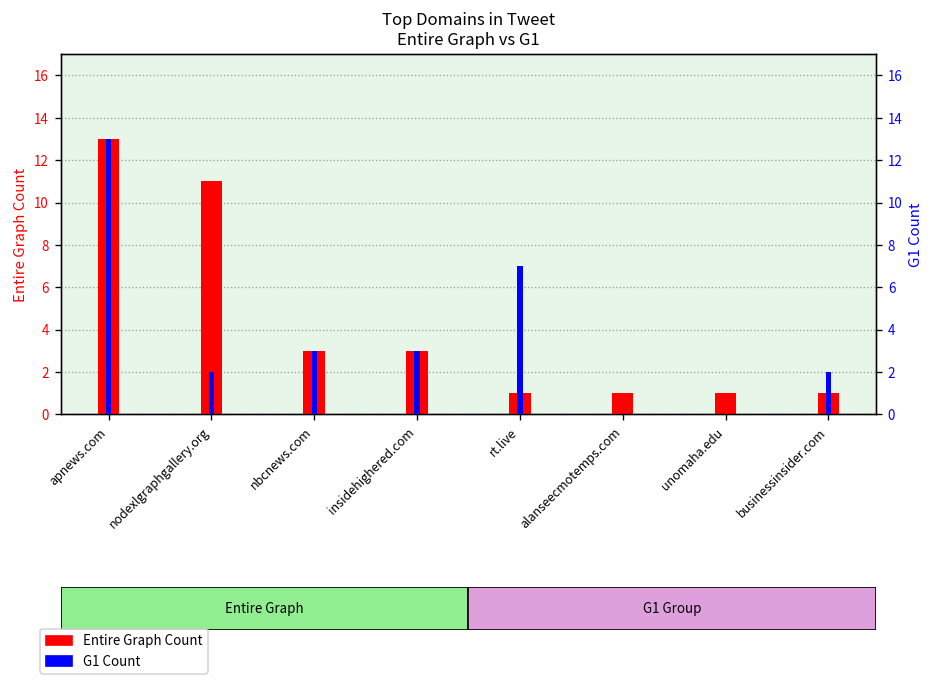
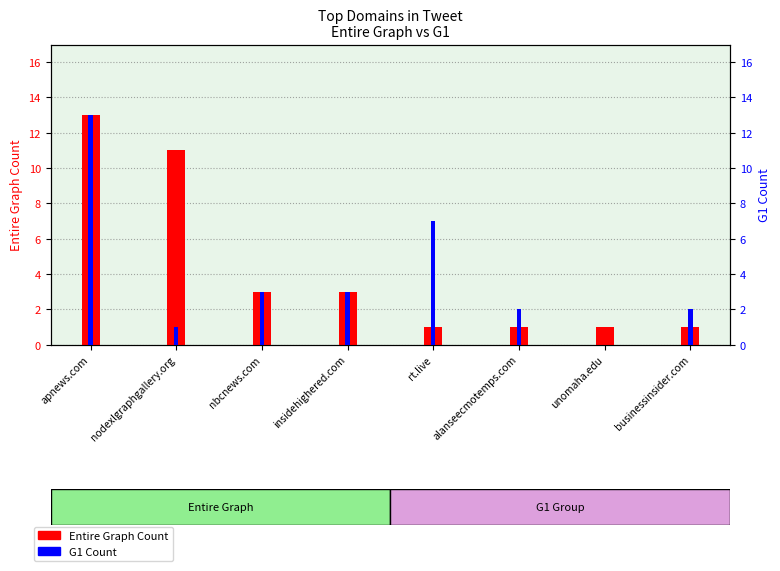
  {
    "Entire Graph Count": {
      "apnews.com": 13.0,
      "nodexlgraphgallery.org": 11.0,
      "nbcnews.com": 3.0,
      "insidehighered.com": 3.0,
      "rt.live": 1.0,
      "alanseecmotemps.com": 1.0,
      "unomaha.edu": 1.0,
      "businessinsider.com": 1.0
    },
    "G1 Count": {
      "apnews.com": 13,
-     "nodexlgraphgallery.org": 2,
+     "nodexlgraphgallery.org": 1,
      "nbcnews.com": 3,
      "insidehighered.com": 3,
      "rt.live": 7,
-     "alanseecmotemps.com": 0,
+     "alanseecmotemps.com": 2,
      "unomaha.edu": 0,
      "businessinsider.com": 2
    }
  }
